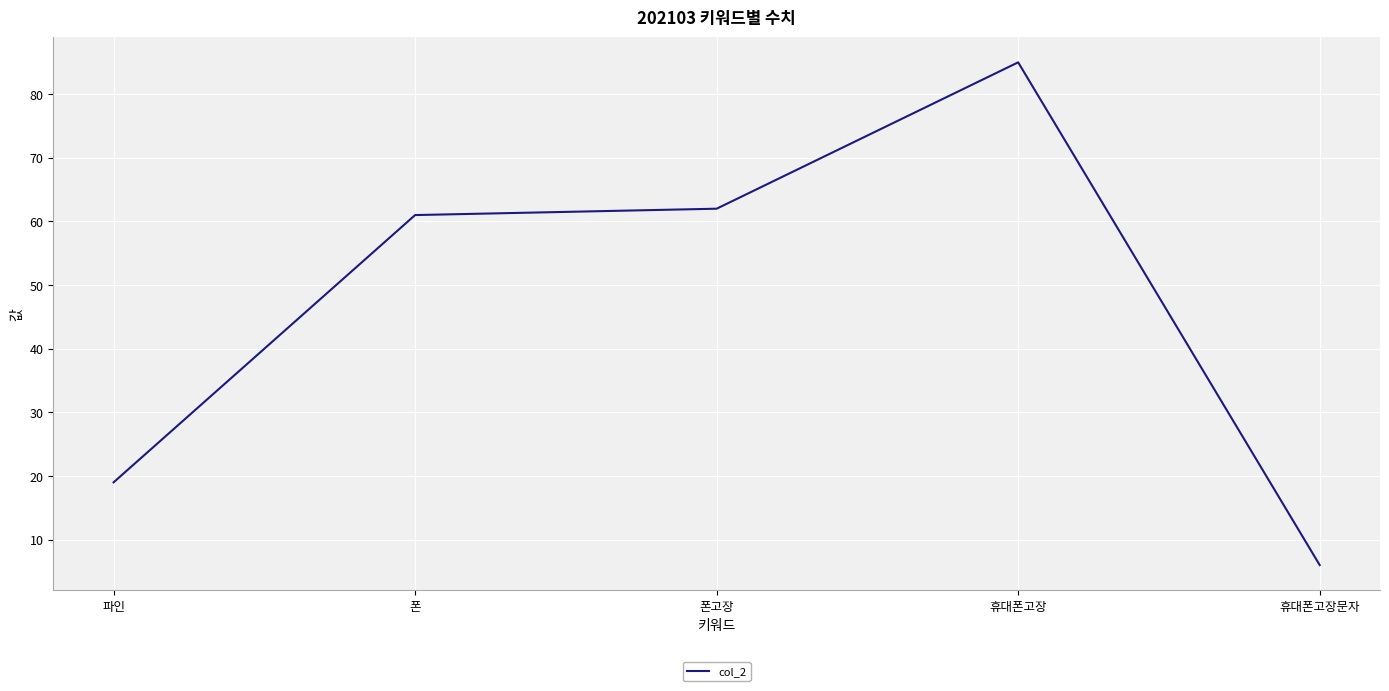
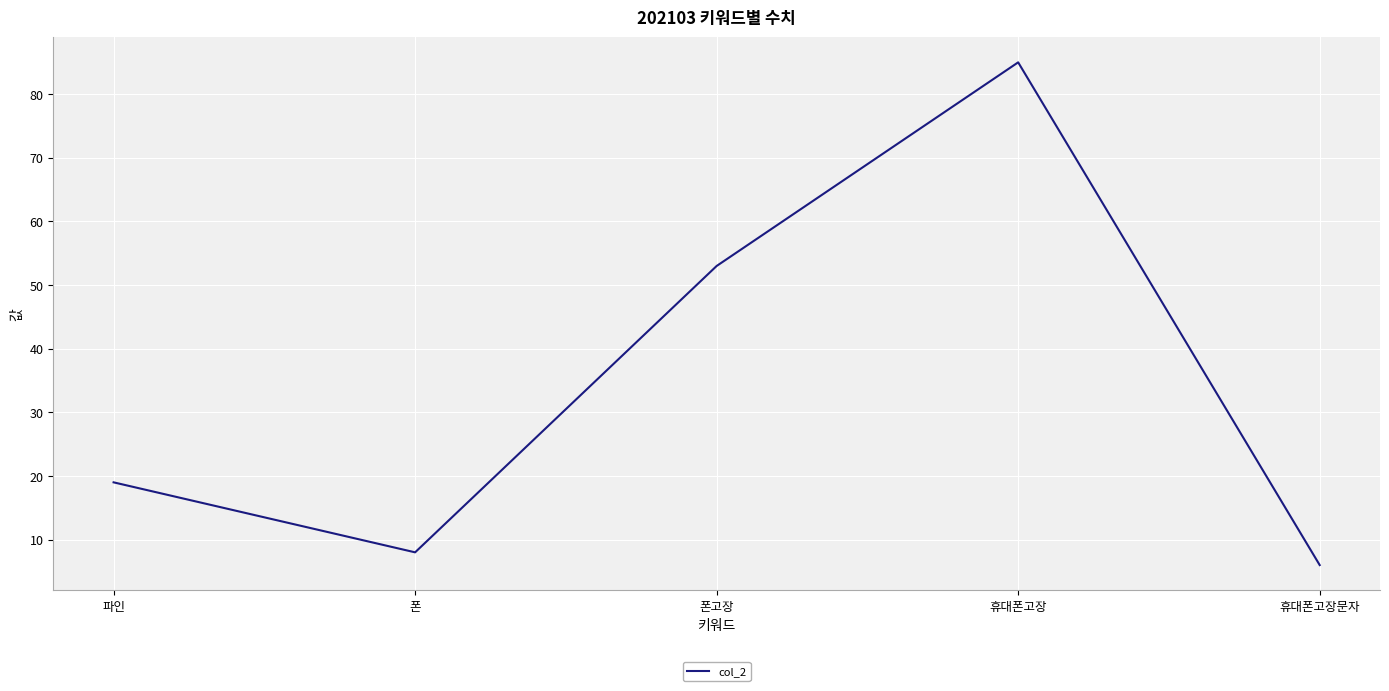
  {
    "파인": 19,
-   "폰": 61,
-   "폰고장": 62,
+   "폰": 8,
+   "폰고장": 53,
    "휴대폰고장": 85,
    "휴대폰고장문자": 6
  }
